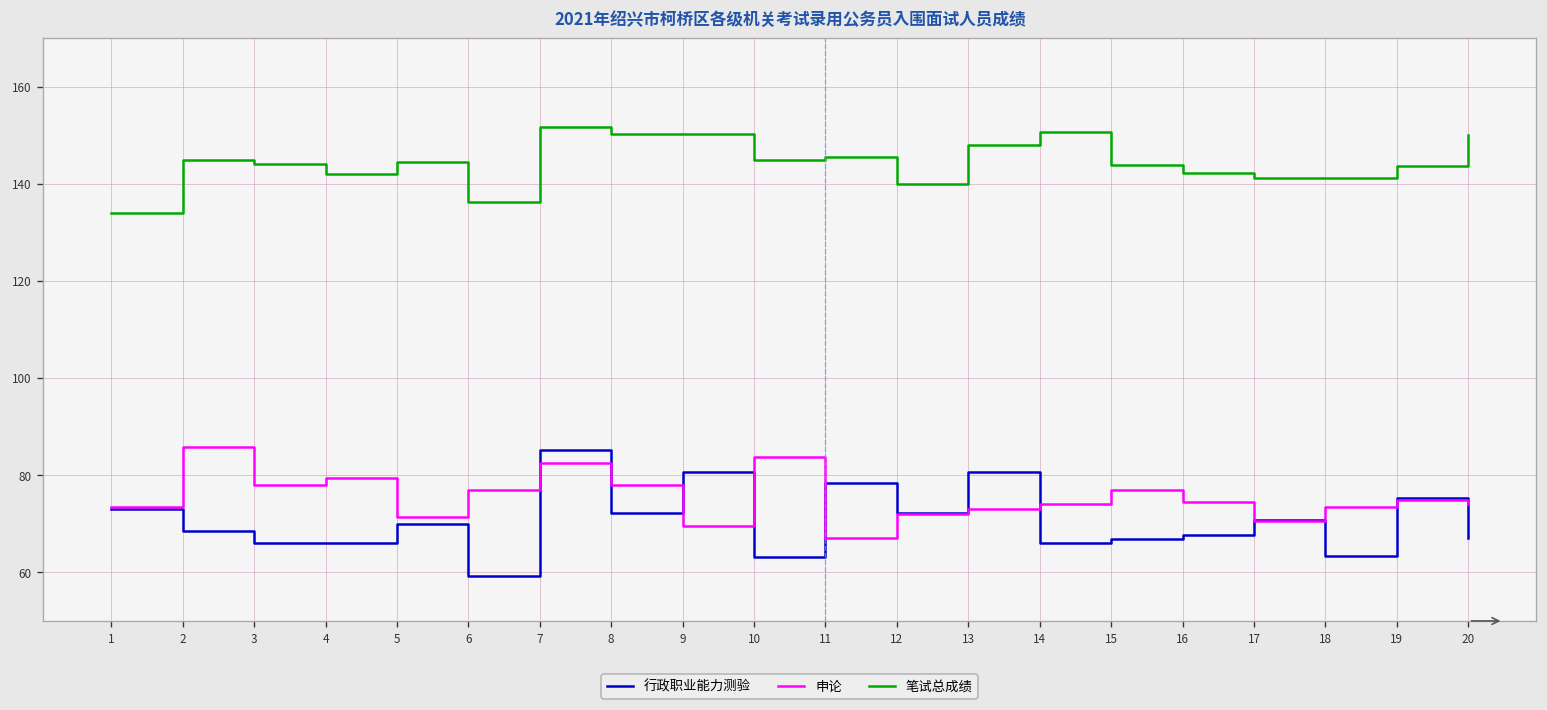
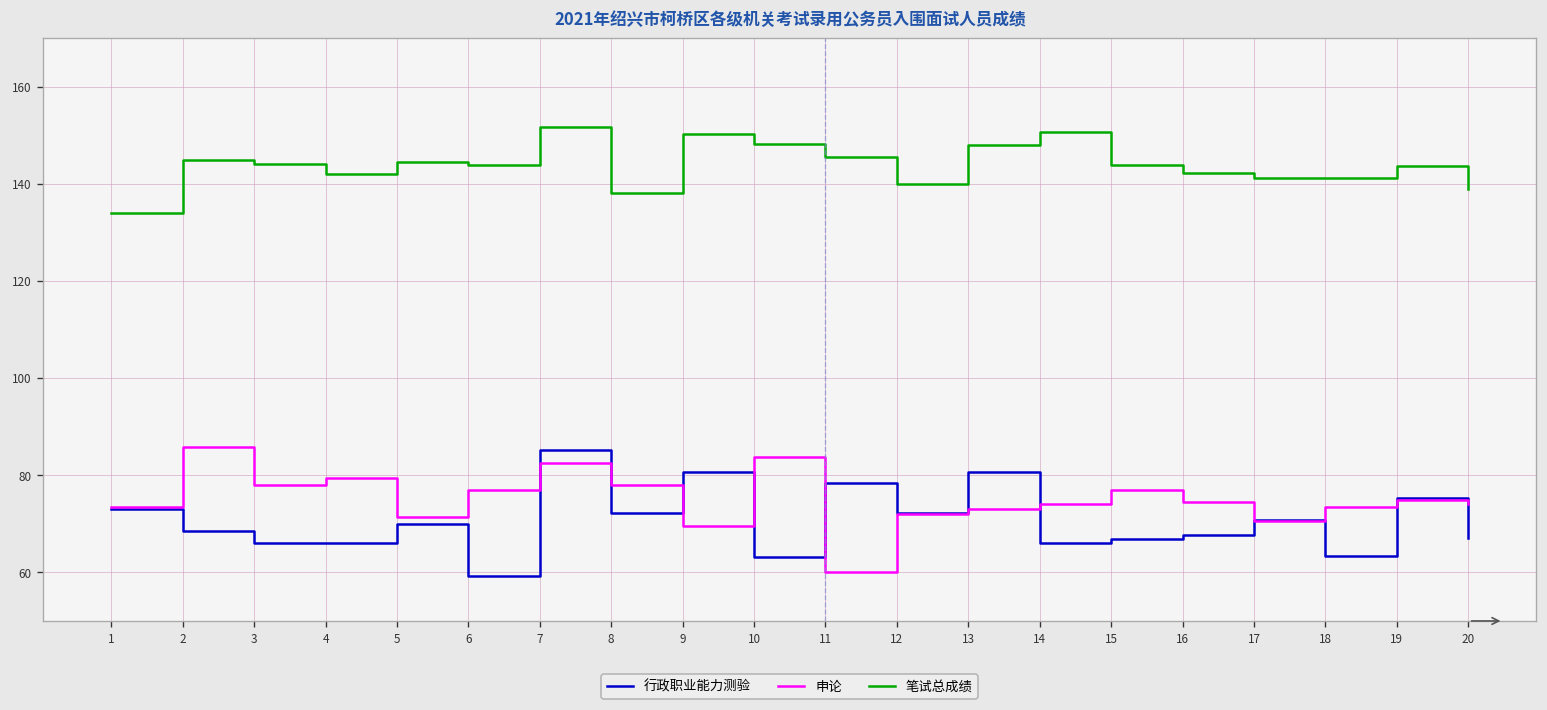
  {
    "行政职业能力测验": {
      "2": 68,
      "3": 66,
      "4": 66,
      "5": 70,
      "6": 59,
      "7": 85,
      "8": 72,
      "9": 81,
      "10": 63,
      "11": 78,
      "13": 81,
      "14": 66,
      "15": 67,
      "16": 68,
      "18": 63,
      "20": 67
    },
    "申论": {
      "2": 86,
      "3": 78,
      "4": 79,
      "5": 72,
      "6": 77,
      "7": 83,
      "8": 78,
      "9": 70,
      "10": 84,
-     "11": 67,
+     "11": 60,
      "13": 73,
      "14": 74,
      "15": 77,
      "16": 75,
      "18": 74,
      "20": 74
    },
    "笔试总成绩": {
      "1": 134,
      "2": 145,
      "3": 144,
      "4": 142,
      "5": 145,
-     "6": 136,
+     "6": 144,
      "7": 152,
-     "8": 150,
+     "8": 138,
      "9": 150,
-     "10": 145,
+     "10": 148,
      "11": 145,
      "12": 140,
      "13": 148,
      "14": 151,
      "15": 144,
      "16": 142,
      "17": 141,
      "18": 141,
      "19": 144,
-     "20": 150
+     "20": 139
    }
  }
